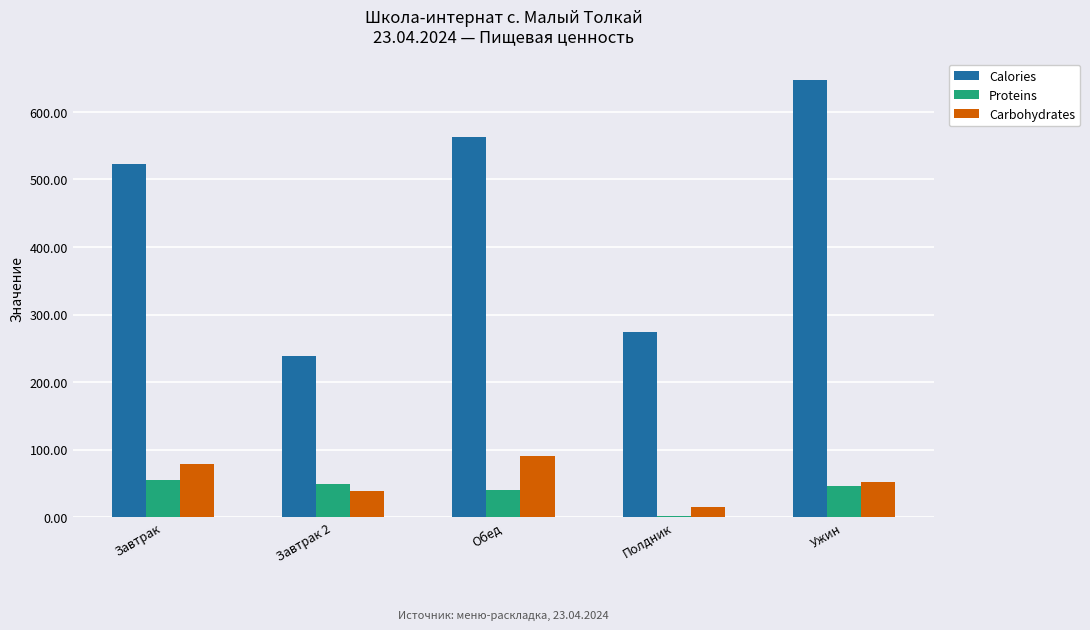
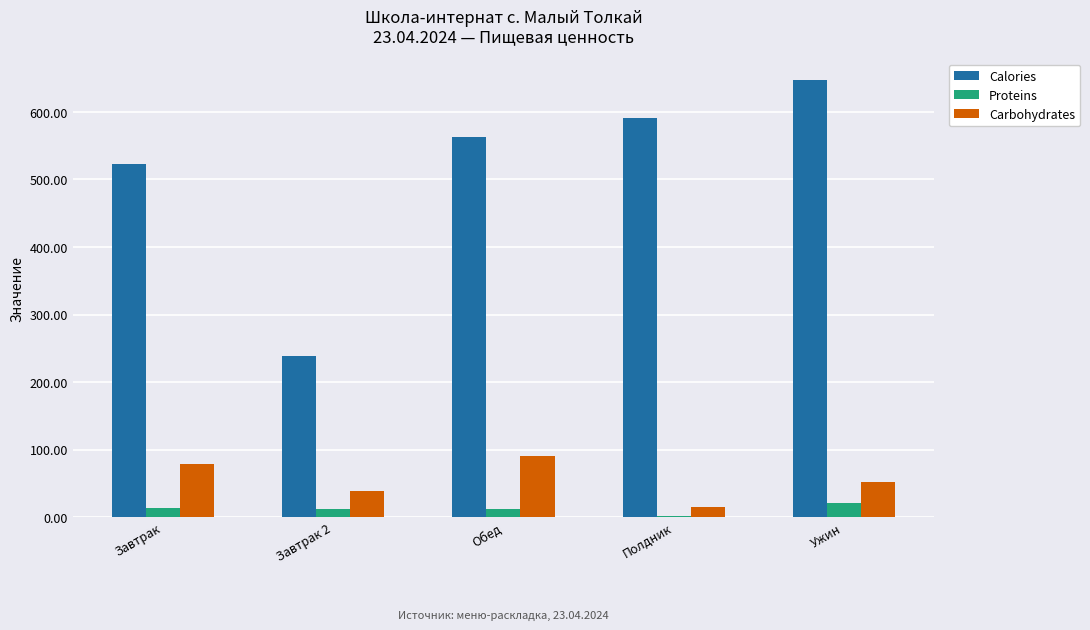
  {
    "Calories": {
      "Завтрак": 520,
      "Завтрак 2": 240,
      "Обед": 560,
-     "Полдник": 270,
+     "Полдник": 590,
      "Ужин": 650
    },
    "Proteins": {
-     "Завтрак": 50,
-     "Завтрак 2": 50,
-     "Обед": 40,
-     "Ужин": 50
+     "Завтрак": 10,
+     "Завтрак 2": 10,
+     "Обед": 10,
+     "Ужин": 20
    },
    "Carbohydrates": {
      "Завтрак": 80,
      "Завтрак 2": 40,
      "Обед": 90,
      "Полдник": 10,
      "Ужин": 50
    }
  }
